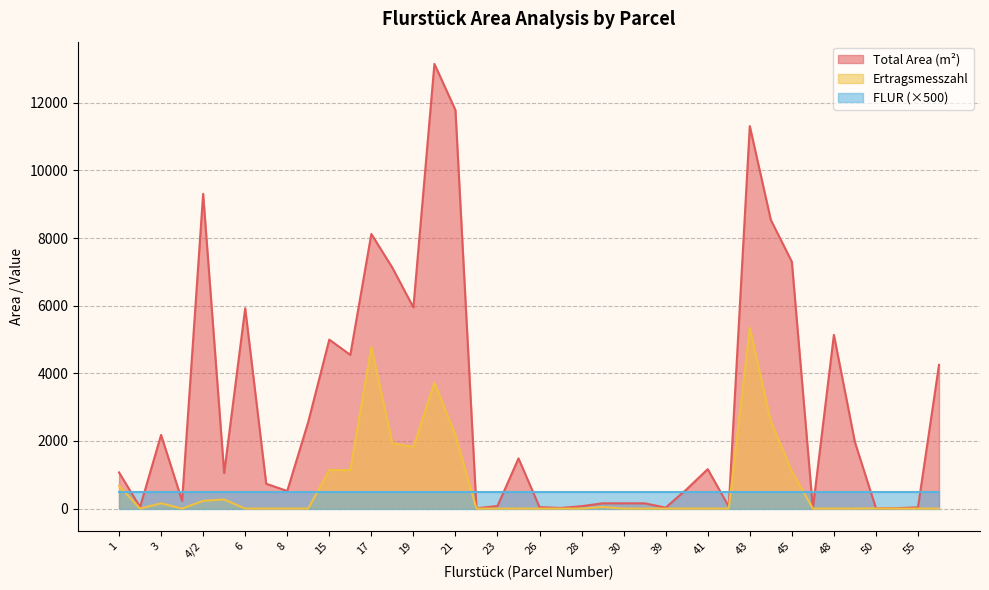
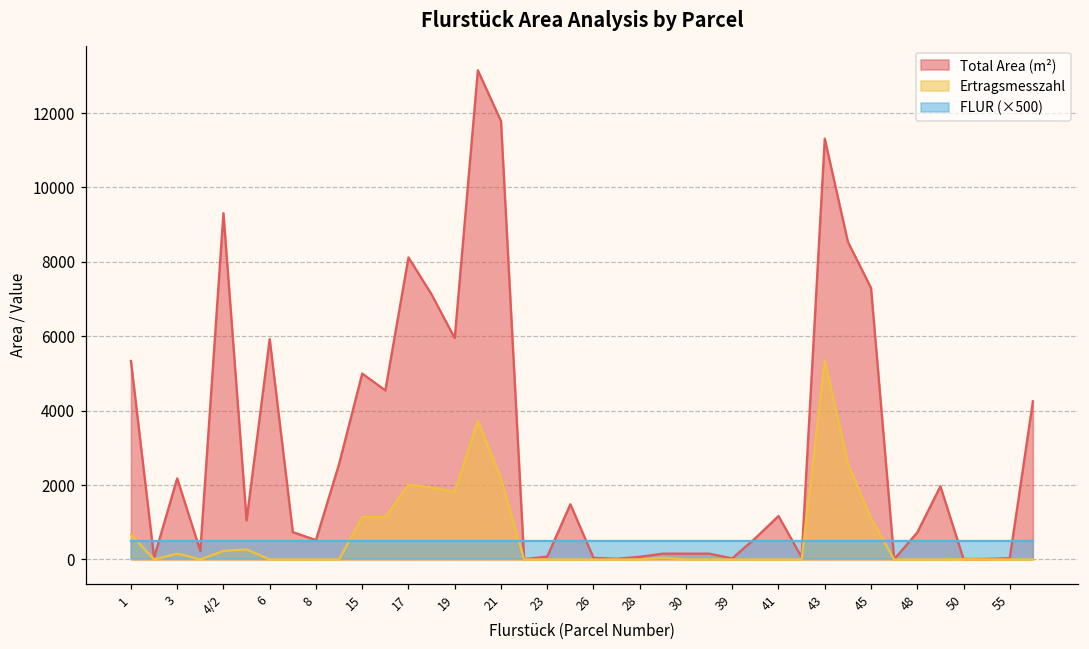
  {
    "Total Area (m²)": {
-     "1": 1100,
+     "1": 5300,
      "3": 2200,
      "4/2": 9300,
      "6": 5900,
      "15": 5000,
      "17": 8100,
      "19": 5900,
      "21": 11800,
      "30": 200,
      "41": 1200,
      "43": 11300,
      "45": 7300,
-     "48": 5100
+     "48": 700
    },
    "Ertragsmesszahl": {
      "1": 700,
      "3": 200,
      "4/2": 200,
      "6": 0,
      "8": 0,
      "15": 1100,
-     "17": 4800,
+     "17": 2000,
      "19": 1800,
      "21": 2200,
      "30": 0,
      "41": 0,
      "43": 5300,
      "45": 1100,
      "48": 0
    },
    "FLUR (×500)": {
      "1": 500,
      "3": 500,
      "4/2": 500,
      "6": 500,
      "15": 500,
      "17": 500,
      "19": 500,
      "21": 500,
      "23": 500,
      "26": 500,
      "28": 500,
      "30": 500,
      "39": 500,
      "41": 500,
      "43": 500,
      "45": 500,
      "48": 500,
      "50": 500,
      "55": 500
    }
  }
